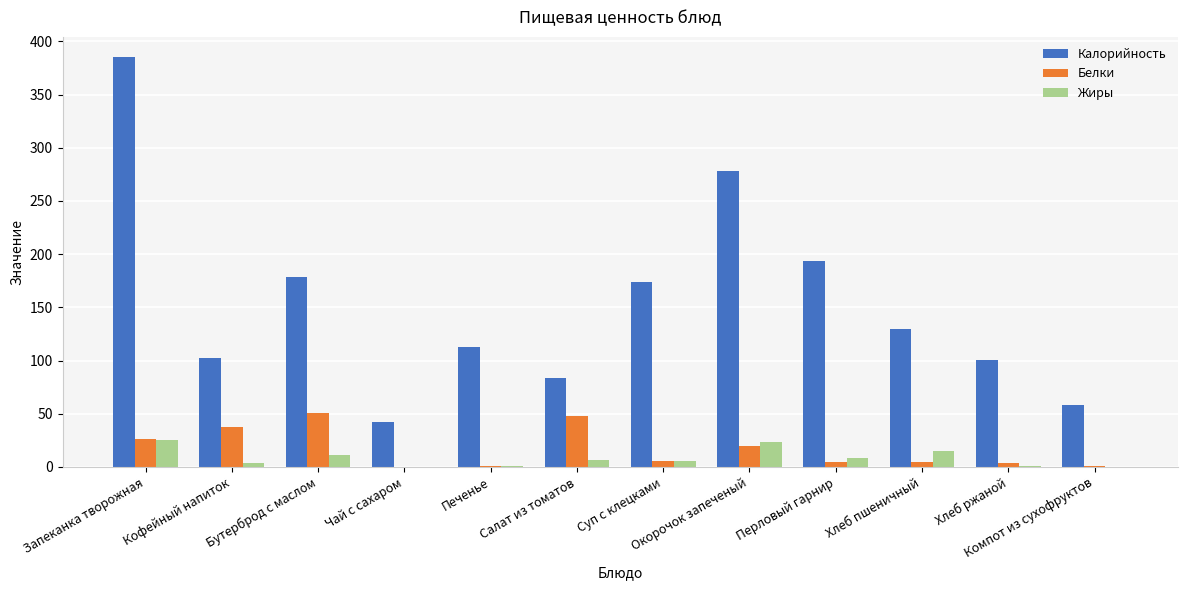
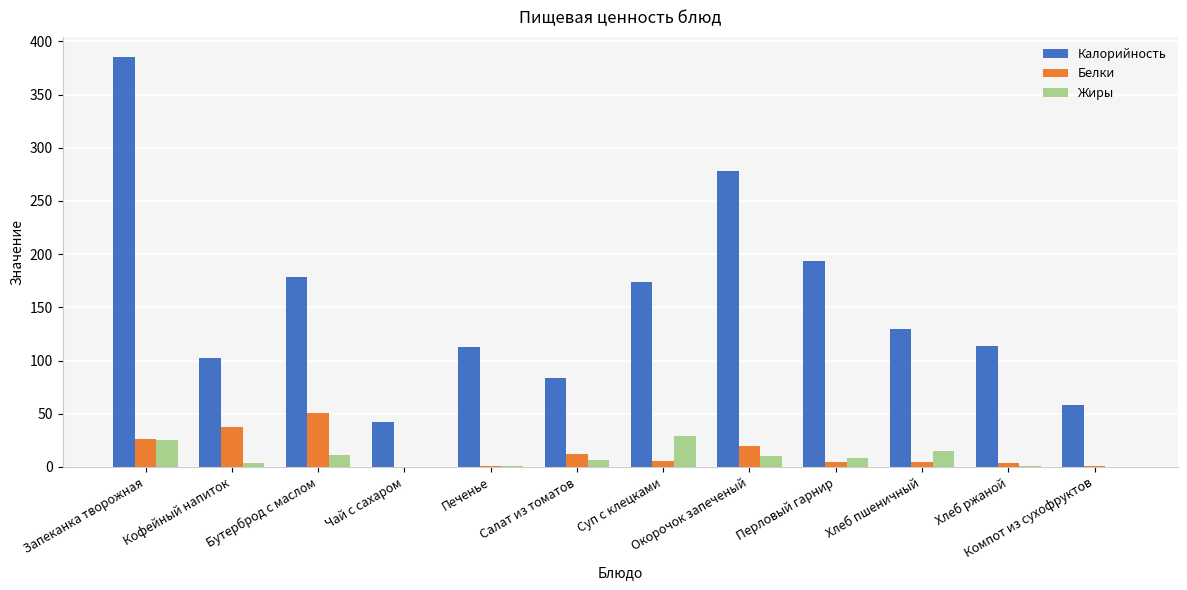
  {
    "Калорийность": {
      "Запеканка творожная": 385,
      "Кофейный напиток": 102,
      "Бутерброд с маслом": 178,
      "Чай с сахаром": 42,
      "Печенье": 113,
      "Салат из томатов": 84,
      "Суп с клецками": 174,
      "Окорочок запеченый": 278,
      "Перловый гарнир": 194,
      "Хлеб пшеничный": 130,
-     "Хлеб ржаной": 101,
+     "Хлеб ржаной": 114,
      "Компот из сухофруктов": 59
    },
    "Белки": {
      "Запеканка творожная": 26,
      "Кофейный напиток": 37,
      "Бутерброд с маслом": 51,
      "Чай с сахаром": 0,
-     "Салат из томатов": 48,
+     "Салат из томатов": 13,
      "Суп с клецками": 6,
      "Окорочок запеченый": 20,
      "Перловый гарнир": 5,
      "Хлеб пшеничный": 5,
      "Хлеб ржаной": 4
    },
    "Жиры": {
      "Запеканка творожная": 25,
      "Кофейный напиток": 4,
      "Бутерброд с маслом": 11,
      "Чай с сахаром": 0,
      "Салат из томатов": 7,
-     "Суп с клецками": 6,
-     "Окорочок запеченый": 23,
+     "Суп с клецками": 29,
+     "Окорочок запеченый": 10,
      "Перловый гарнир": 8,
      "Хлеб пшеничный": 15,
      "Компот из сухофруктов": 0
    }
  }
